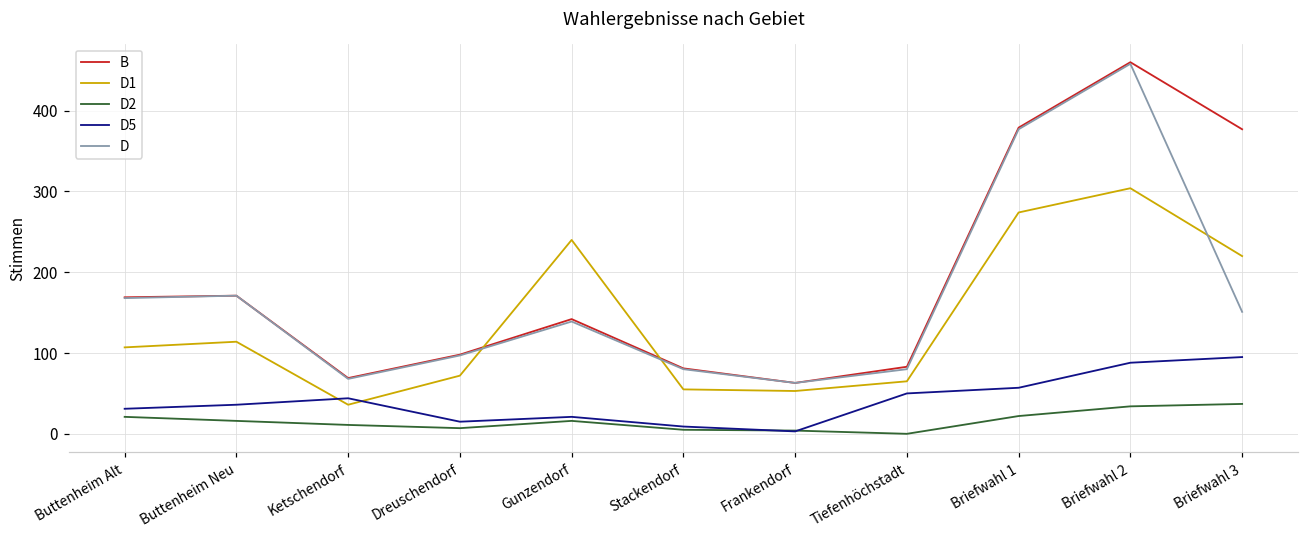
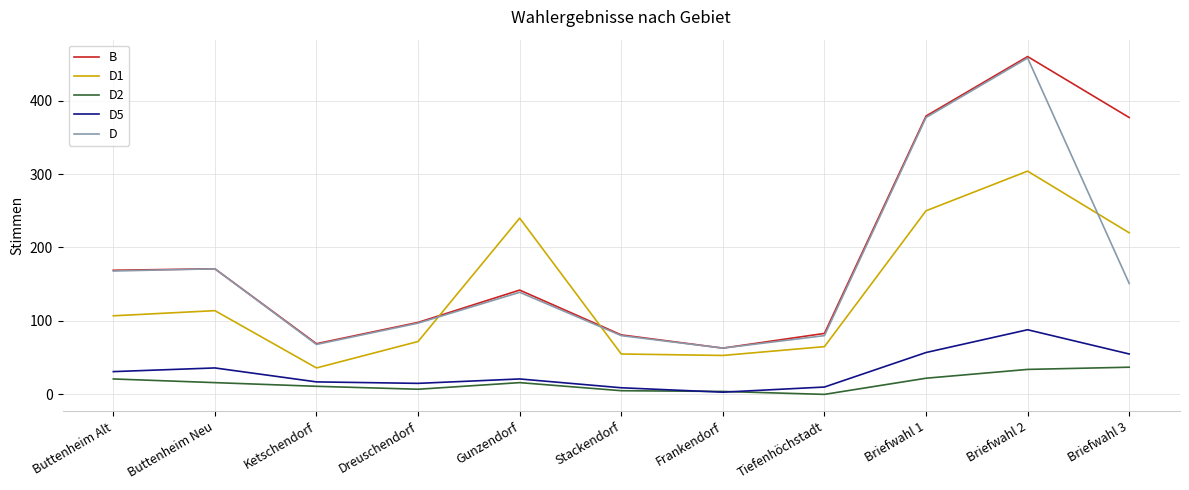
  {
    "B": {
      "Briefwahl 3": 380
    },
    "D1": {
      "Buttenheim Alt": 110,
      "Buttenheim Neu": 110,
      "Ketschendorf": 40,
      "Dreuschendorf": 70,
      "Gunzendorf": 240,
      "Stackendorf": 60,
      "Frankendorf": 50,
      "Tiefenhöchstadt": 70,
-     "Briefwahl 1": 270,
+     "Briefwahl 1": 250,
      "Briefwahl 2": 300,
      "Briefwahl 3": 220
    },
    "D2": {
      "Buttenheim Alt": 20,
      "Buttenheim Neu": 20,
      "Ketschendorf": 10,
      "Dreuschendorf": 10,
      "Gunzendorf": 20,
      "Stackendorf": 10,
      "Tiefenhöchstadt": 0,
      "Briefwahl 1": 20,
      "Briefwahl 2": 30,
      "Briefwahl 3": 40
    },
    "D5": {
      "Buttenheim Alt": 30,
      "Buttenheim Neu": 40,
-     "Ketschendorf": 40,
+     "Ketschendorf": 20,
      "Dreuschendorf": 20,
      "Gunzendorf": 20,
      "Stackendorf": 10,
-     "Tiefenhöchstadt": 50,
+     "Tiefenhöchstadt": 10,
      "Briefwahl 1": 60,
      "Briefwahl 2": 90,
-     "Briefwahl 3": 100
+     "Briefwahl 3": 60
    },
    "D": {
      "Briefwahl 3": 150
    }
  }
